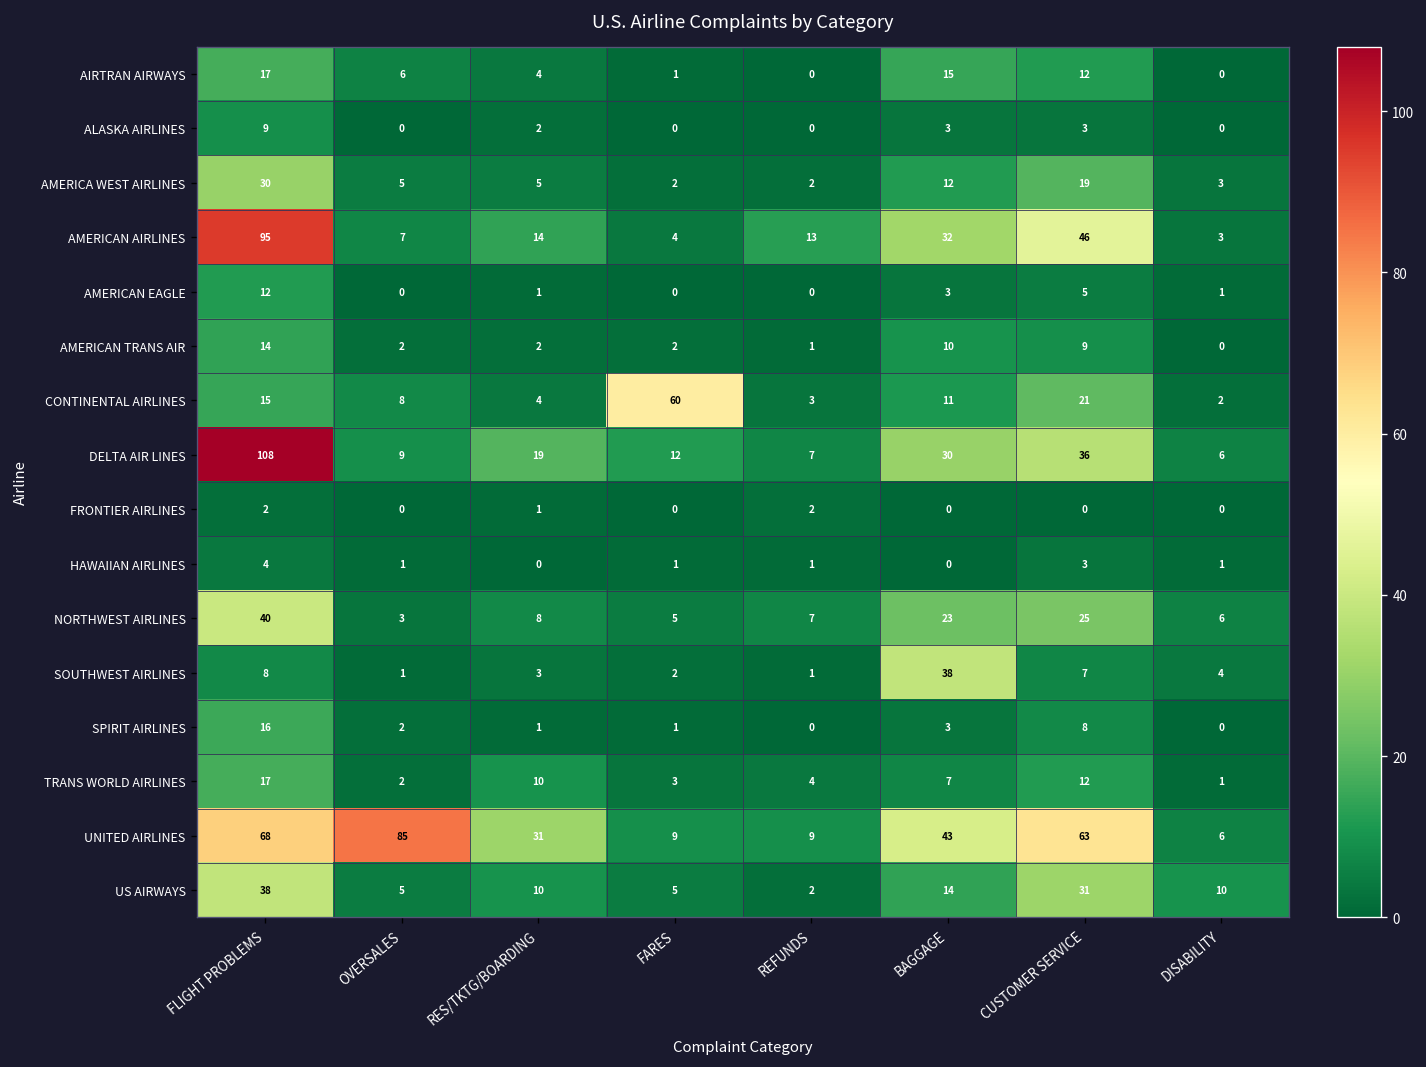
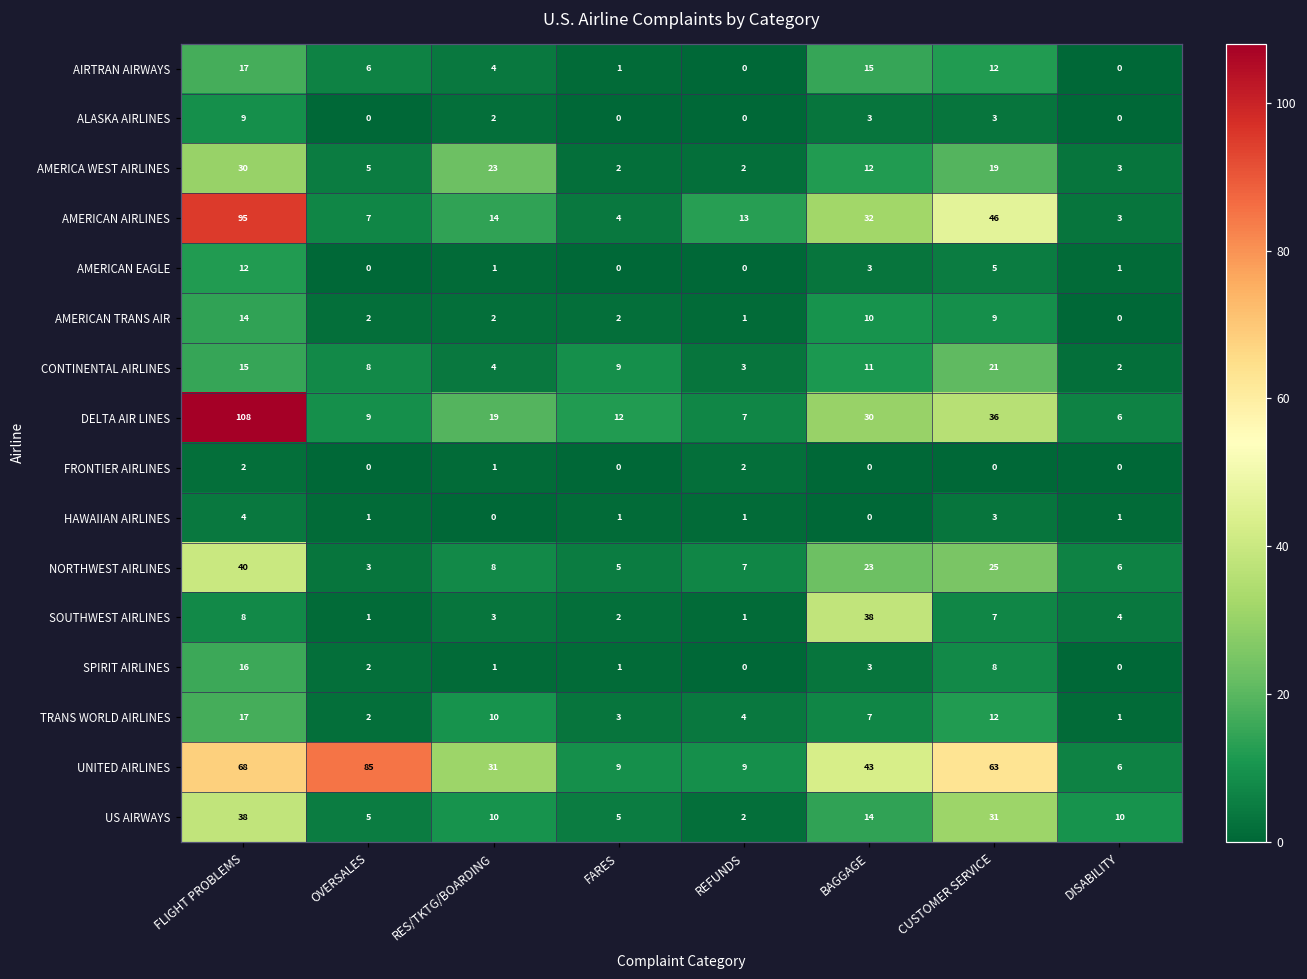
  {
    "AIRTRAN AIRWAYS": {
      "FLIGHT PROBLEMS": 17,
      "OVERSALES": 6,
      "RES/TKTG/BOARDING": 4,
      "FARES": 1,
      "REFUNDS": 0,
      "BAGGAGE": 15,
      "CUSTOMER SERVICE": 12,
      "DISABILITY": 0
    },
    "ALASKA AIRLINES": {
      "FLIGHT PROBLEMS": 9,
      "OVERSALES": 0,
      "RES/TKTG/BOARDING": 2,
      "FARES": 0,
      "REFUNDS": 0,
      "BAGGAGE": 3,
      "CUSTOMER SERVICE": 3,
      "DISABILITY": 0
    },
    "AMERICA WEST AIRLINES": {
      "FLIGHT PROBLEMS": 30,
      "OVERSALES": 5,
-     "RES/TKTG/BOARDING": 5,
+     "RES/TKTG/BOARDING": 23,
      "FARES": 2,
      "REFUNDS": 2,
      "BAGGAGE": 12,
      "CUSTOMER SERVICE": 19,
      "DISABILITY": 3
    },
    "AMERICAN AIRLINES": {
      "FLIGHT PROBLEMS": 95,
      "OVERSALES": 7,
      "RES/TKTG/BOARDING": 14,
      "FARES": 4,
      "REFUNDS": 13,
      "BAGGAGE": 32,
      "CUSTOMER SERVICE": 46,
      "DISABILITY": 3
    },
    "AMERICAN EAGLE": {
      "FLIGHT PROBLEMS": 12,
      "OVERSALES": 0,
      "RES/TKTG/BOARDING": 1,
      "FARES": 0,
      "REFUNDS": 0,
      "BAGGAGE": 3,
      "CUSTOMER SERVICE": 5,
      "DISABILITY": 1
    },
    "AMERICAN TRANS AIR": {
      "FLIGHT PROBLEMS": 14,
      "OVERSALES": 2,
      "RES/TKTG/BOARDING": 2,
      "FARES": 2,
      "REFUNDS": 1,
      "BAGGAGE": 10,
      "CUSTOMER SERVICE": 9,
      "DISABILITY": 0
    },
    "CONTINENTAL AIRLINES": {
      "FLIGHT PROBLEMS": 15,
      "OVERSALES": 8,
      "RES/TKTG/BOARDING": 4,
-     "FARES": 60,
+     "FARES": 9,
      "REFUNDS": 3,
      "BAGGAGE": 11,
      "CUSTOMER SERVICE": 21,
      "DISABILITY": 2
    },
    "DELTA AIR LINES": {
      "FLIGHT PROBLEMS": 108,
      "OVERSALES": 9,
      "RES/TKTG/BOARDING": 19,
      "FARES": 12,
      "REFUNDS": 7,
      "BAGGAGE": 30,
      "CUSTOMER SERVICE": 36,
      "DISABILITY": 6
    },
    "FRONTIER AIRLINES": {
      "FLIGHT PROBLEMS": 2,
      "OVERSALES": 0,
      "RES/TKTG/BOARDING": 1,
      "FARES": 0,
      "REFUNDS": 2,
      "BAGGAGE": 0,
      "CUSTOMER SERVICE": 0,
      "DISABILITY": 0
    },
    "HAWAIIAN AIRLINES": {
      "FLIGHT PROBLEMS": 4,
      "OVERSALES": 1,
      "RES/TKTG/BOARDING": 0,
      "FARES": 1,
      "REFUNDS": 1,
      "BAGGAGE": 0,
      "CUSTOMER SERVICE": 3,
      "DISABILITY": 1
    },
    "NORTHWEST AIRLINES": {
      "FLIGHT PROBLEMS": 40,
      "OVERSALES": 3,
      "RES/TKTG/BOARDING": 8,
      "FARES": 5,
      "REFUNDS": 7,
      "BAGGAGE": 23,
      "CUSTOMER SERVICE": 25,
      "DISABILITY": 6
    },
    "SOUTHWEST AIRLINES": {
      "FLIGHT PROBLEMS": 8,
      "OVERSALES": 1,
      "RES/TKTG/BOARDING": 3,
      "FARES": 2,
      "REFUNDS": 1,
      "BAGGAGE": 38,
      "CUSTOMER SERVICE": 7,
      "DISABILITY": 4
    },
    "SPIRIT AIRLINES": {
      "FLIGHT PROBLEMS": 16,
      "OVERSALES": 2,
      "RES/TKTG/BOARDING": 1,
      "FARES": 1,
      "REFUNDS": 0,
      "BAGGAGE": 3,
      "CUSTOMER SERVICE": 8,
      "DISABILITY": 0
    },
    "TRANS WORLD AIRLINES": {
      "FLIGHT PROBLEMS": 17,
      "OVERSALES": 2,
      "RES/TKTG/BOARDING": 10,
      "FARES": 3,
      "REFUNDS": 4,
      "BAGGAGE": 7,
      "CUSTOMER SERVICE": 12,
      "DISABILITY": 1
    },
    "UNITED AIRLINES": {
      "FLIGHT PROBLEMS": 68,
      "OVERSALES": 85,
      "RES/TKTG/BOARDING": 31,
      "FARES": 9,
      "REFUNDS": 9,
      "BAGGAGE": 43,
      "CUSTOMER SERVICE": 63,
      "DISABILITY": 6
    },
    "US AIRWAYS": {
      "FLIGHT PROBLEMS": 38,
      "OVERSALES": 5,
      "RES/TKTG/BOARDING": 10,
      "FARES": 5,
      "REFUNDS": 2,
      "BAGGAGE": 14,
      "CUSTOMER SERVICE": 31,
      "DISABILITY": 10
    }
  }
